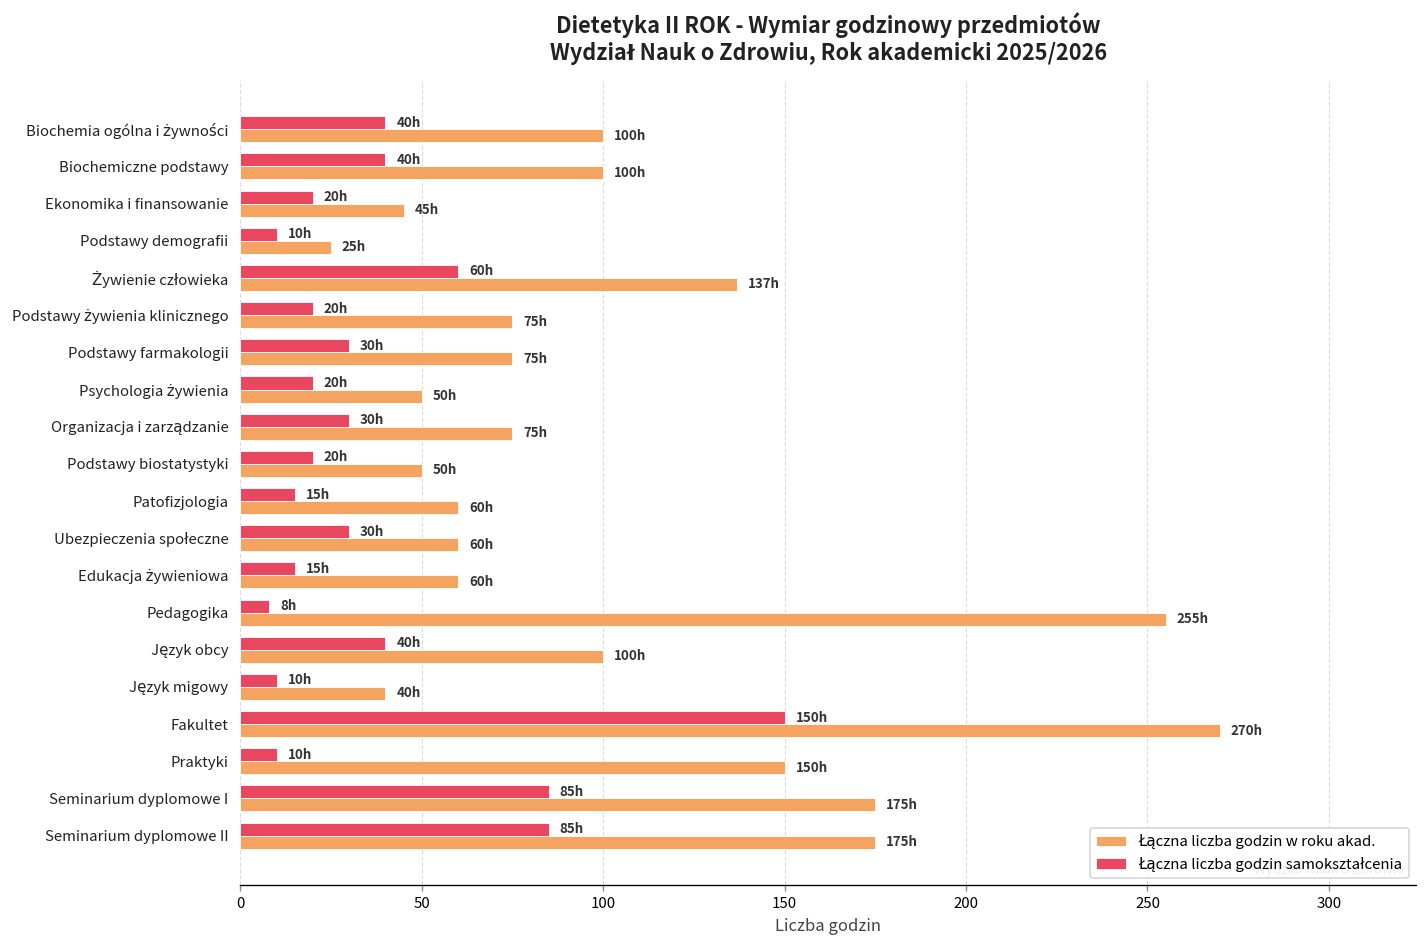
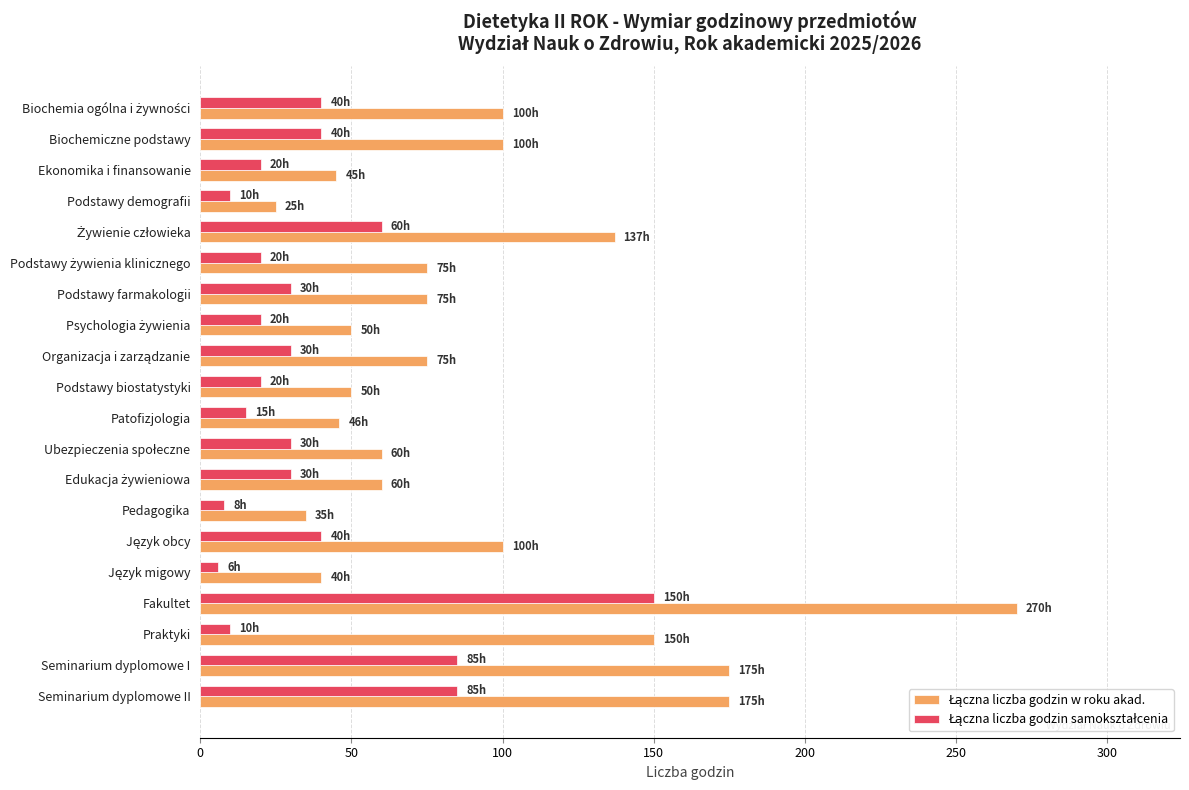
  {
    "Łączna liczba godzin w roku akad.": {
      "Biochemia ogólna i żywności": "100h",
      "Biochemiczne podstawy": "100h",
      "Ekonomika i finansowanie": "45h",
      "Podstawy demografii": "25h",
      "Żywienie człowieka": "137h",
      "Podstawy żywienia klinicznego": "75h",
      "Podstawy farmakologii": "75h",
      "Psychologia żywienia": "50h",
      "Organizacja i zarządzanie": "75h",
      "Podstawy biostatystyki": "50h",
-     "Patofizjologia": "60h",
+     "Patofizjologia": "46h",
      "Ubezpieczenia społeczne": "60h",
      "Edukacja żywieniowa": "60h",
-     "Pedagogika": "255h",
+     "Pedagogika": "35h",
      "Język obcy": "100h",
      "Język migowy": "40h",
      "Fakultet": "270h",
      "Praktyki": "150h",
      "Seminarium dyplomowe I": "175h",
      "Seminarium dyplomowe II": "175h"
    },
    "Łączna liczba godzin samokształcenia": {
      "Biochemia ogólna i żywności": "40h",
      "Biochemiczne podstawy": "40h",
      "Ekonomika i finansowanie": "20h",
      "Podstawy demografii": "10h",
      "Żywienie człowieka": "60h",
      "Podstawy żywienia klinicznego": "20h",
      "Podstawy farmakologii": "30h",
      "Psychologia żywienia": "20h",
      "Organizacja i zarządzanie": "30h",
      "Podstawy biostatystyki": "20h",
      "Patofizjologia": "15h",
      "Ubezpieczenia społeczne": "30h",
-     "Edukacja żywieniowa": "15h",
+     "Edukacja żywieniowa": "30h",
      "Pedagogika": "8h",
      "Język obcy": "40h",
-     "Język migowy": "10h",
+     "Język migowy": "6h",
      "Fakultet": "150h",
      "Praktyki": "10h",
      "Seminarium dyplomowe I": "85h",
      "Seminarium dyplomowe II": "85h"
    }
  }
